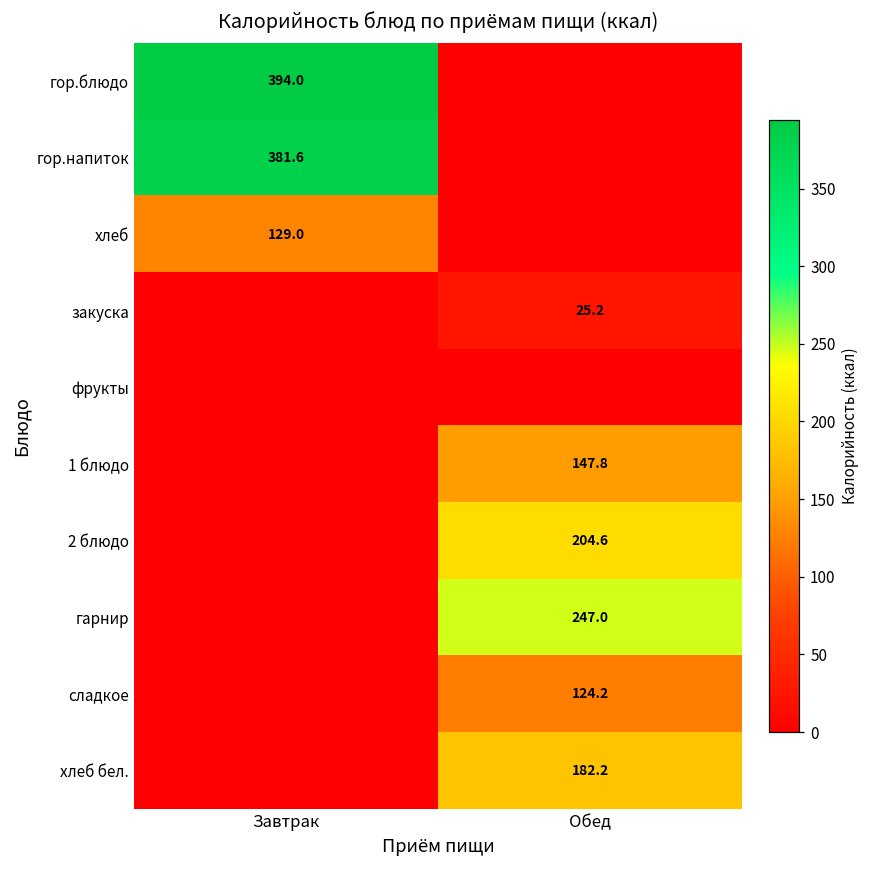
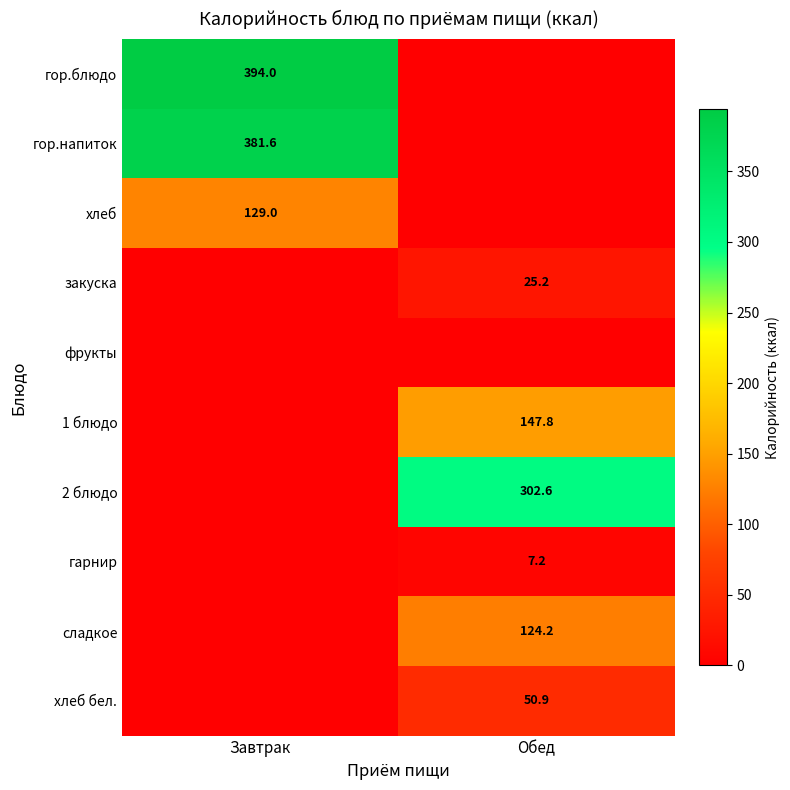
  {
    "гор.блюдо": {
      "Завтрак": 394.0
    },
    "гор.напиток": {
      "Завтрак": 381.6
    },
    "хлеб": {
      "Завтрак": 129.0
    },
    "закуска": {
      "Обед": 25.2
    },
    "1 блюдо": {
      "Обед": 147.8
    },
    "2 блюдо": {
-     "Обед": 204.6
+     "Обед": 302.6
    },
    "гарнир": {
-     "Обед": 247.0
+     "Обед": 7.2
    },
    "сладкое": {
      "Обед": 124.2
    },
    "хлеб бел.": {
-     "Обед": 182.2
+     "Обед": 50.9
    }
  }
